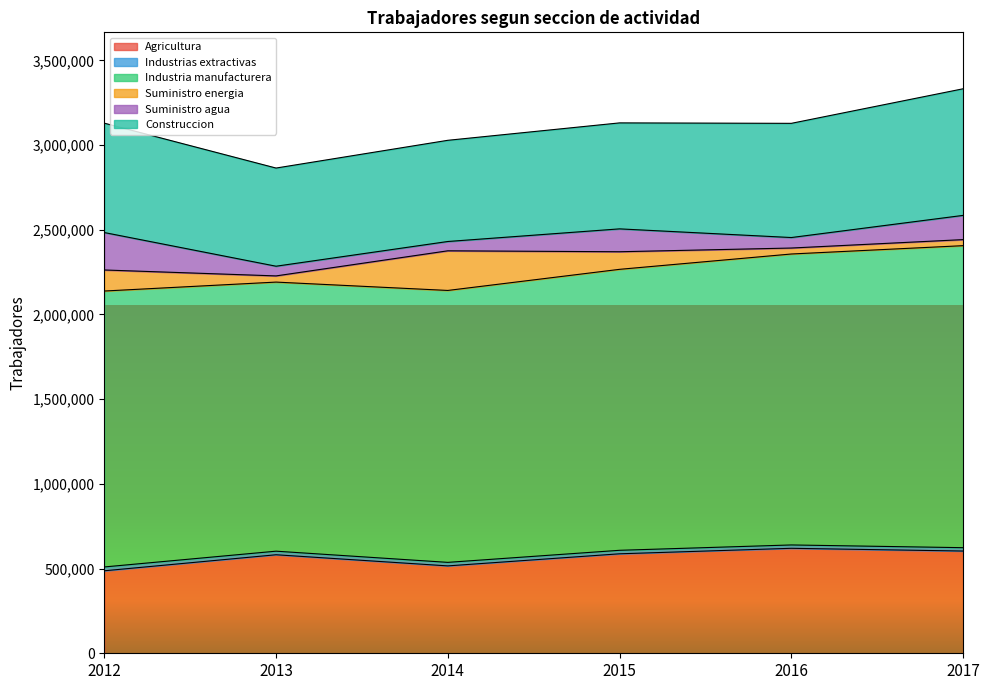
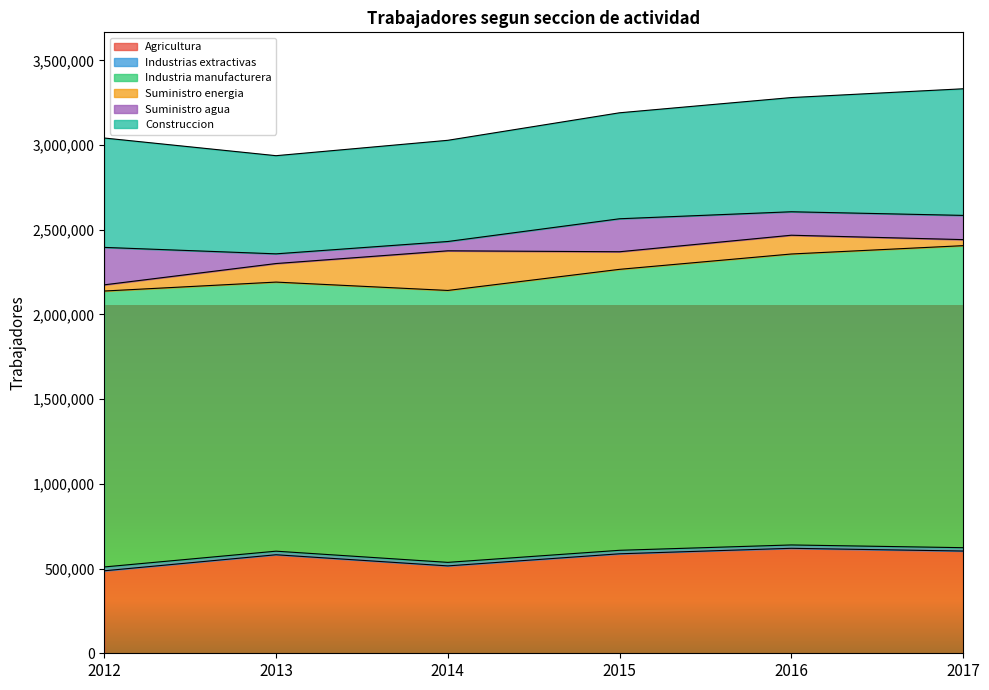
  {
    "Agricultura": {
      "2012": "490,000",
      "2013": "580,000",
      "2014": "520,000",
      "2015": "590,000",
      "2016": "620,000",
      "2017": "600,000"
    },
    "Industrias extractivas": {
      "2012": "20,000",
      "2013": "20,000",
      "2014": "20,000",
      "2015": "20,000",
      "2016": "20,000",
      "2017": "20,000"
    },
    "Suministro energia": {
-     "2012": "120,000",
-     "2013": "40,000",
+     "2012": "40,000",
+     "2013": "110,000",
      "2014": "230,000",
      "2015": "100,000",
-     "2016": "40,000",
+     "2016": "110,000",
      "2017": "40,000"
    },
    "Suministro agua": {
      "2012": "220,000",
      "2013": "60,000",
      "2014": "50,000",
-     "2015": "140,000",
-     "2016": "60,000",
+     "2015": "190,000",
+     "2016": "140,000",
      "2017": "140,000"
    }
  }
